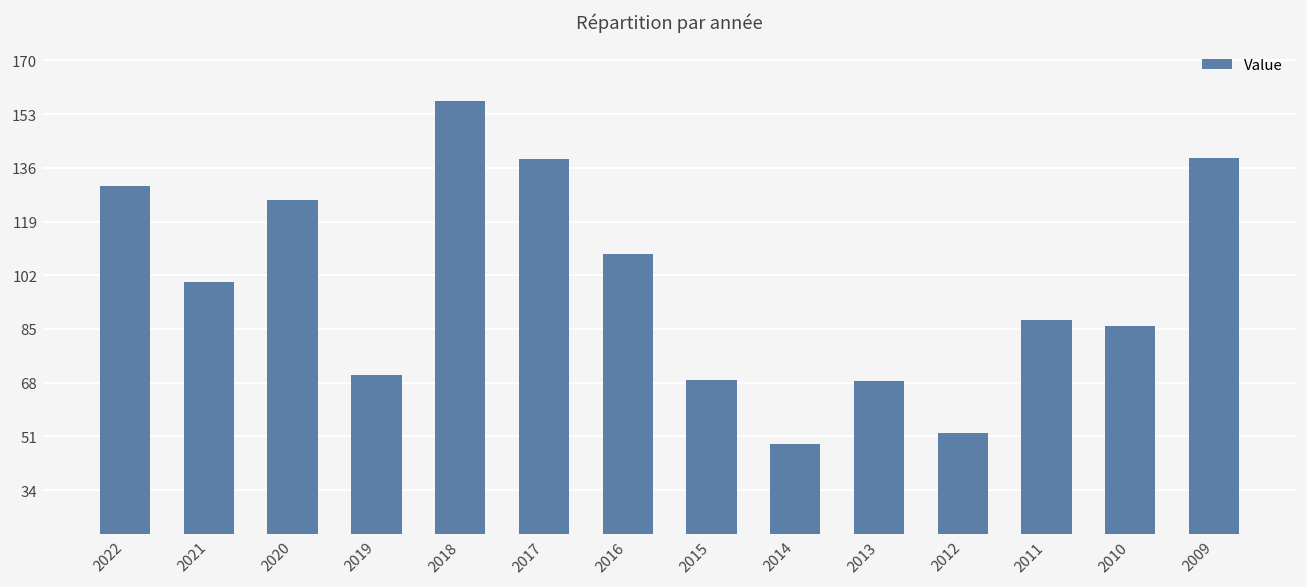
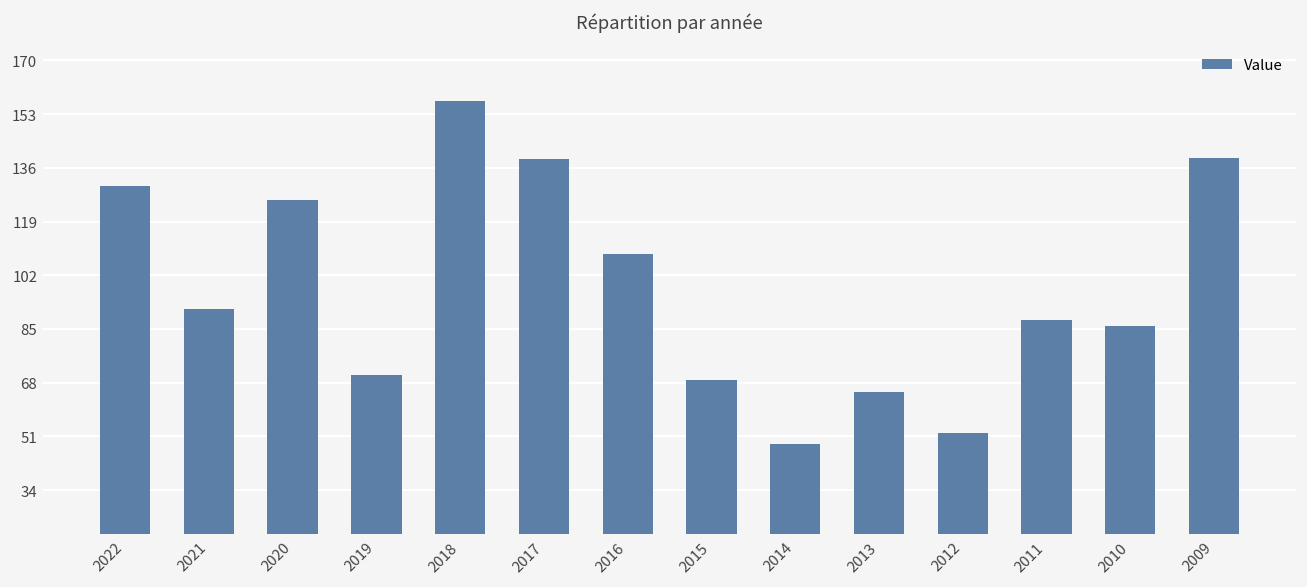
  {
    "2022": 130,
-   "2021": 100,
+   "2021": 91,
    "2020": 126,
    "2019": 70,
    "2018": 157,
    "2017": 139,
    "2016": 109,
    "2015": 69,
    "2014": 49,
-   "2013": 68,
+   "2013": 65,
    "2012": 52,
    "2011": 88,
    "2010": 86,
    "2009": 139
  }
